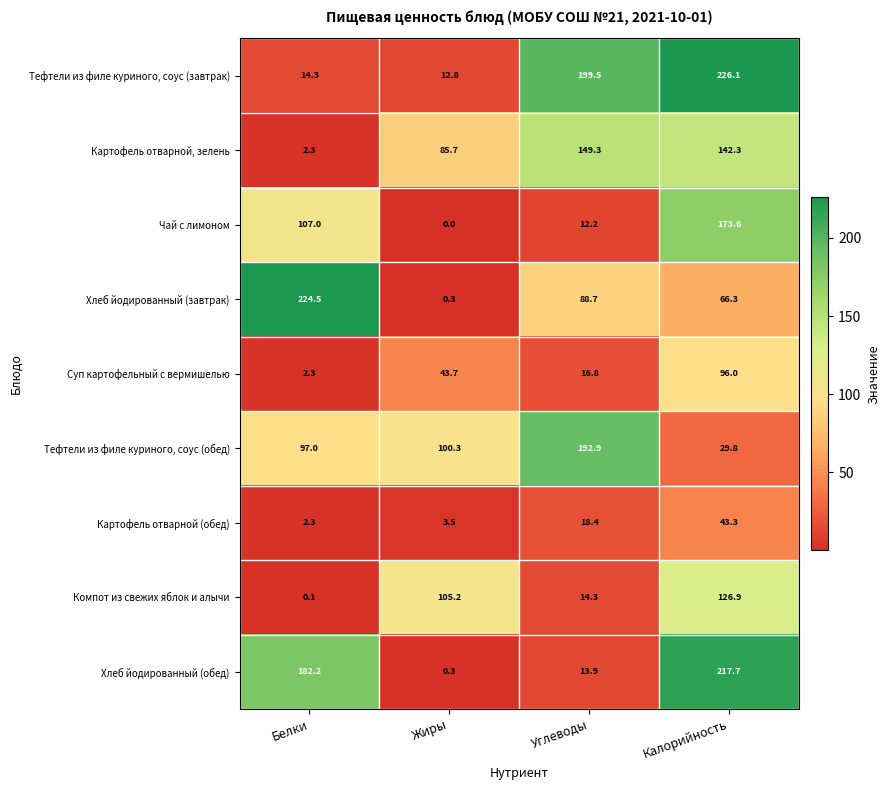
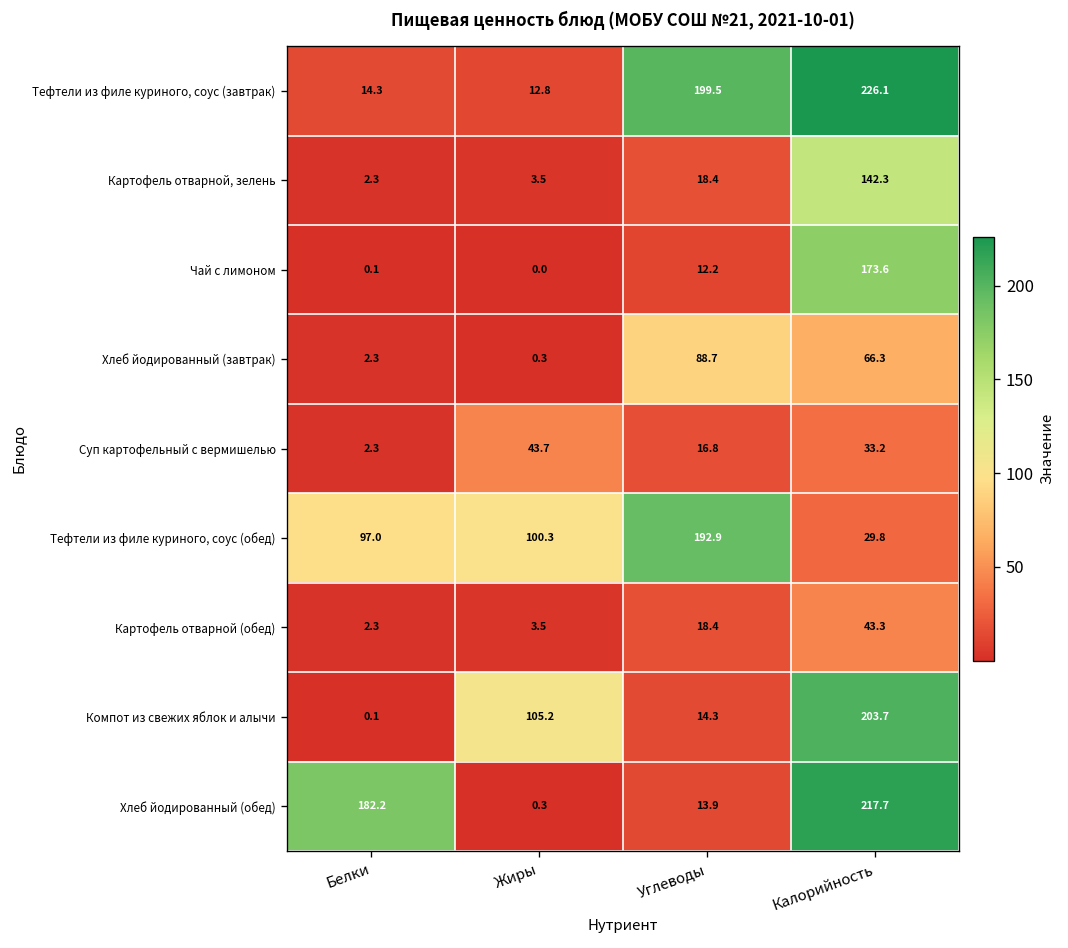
  {
    "Тефтели из филе куриного, соус (завтрак)": {
      "Белки": 14.3,
      "Жиры": 12.8,
      "Углеводы": 199.5,
      "Калорийность": 226.1
    },
    "Картофель отварной, зелень": {
      "Белки": 2.3,
-     "Жиры": 85.7,
-     "Углеводы": 149.3,
+     "Жиры": 3.5,
+     "Углеводы": 18.4,
      "Калорийность": 142.3
    },
    "Чай с лимоном": {
-     "Белки": 107.0,
+     "Белки": 0.1,
      "Жиры": 0.0,
      "Углеводы": 12.2,
      "Калорийность": 173.6
    },
    "Хлеб йодированный (завтрак)": {
-     "Белки": 224.5,
+     "Белки": 2.3,
      "Жиры": 0.3,
      "Углеводы": 88.7,
      "Калорийность": 66.3
    },
    "Суп картофельный с вермишелью": {
      "Белки": 2.3,
      "Жиры": 43.7,
      "Углеводы": 16.8,
-     "Калорийность": 96.0
+     "Калорийность": 33.2
    },
    "Тефтели из филе куриного, соус (обед)": {
      "Белки": 97.0,
      "Жиры": 100.3,
      "Углеводы": 192.9,
      "Калорийность": 29.8
    },
    "Картофель отварной (обед)": {
      "Белки": 2.3,
      "Жиры": 3.5,
      "Углеводы": 18.4,
      "Калорийность": 43.3
    },
    "Компот из свежих яблок и алычи": {
      "Белки": 0.1,
      "Жиры": 105.2,
      "Углеводы": 14.3,
-     "Калорийность": 126.9
+     "Калорийность": 203.7
    },
    "Хлеб йодированный (обед)": {
      "Белки": 182.2,
      "Жиры": 0.3,
      "Углеводы": 13.9,
      "Калорийность": 217.7
    }
  }
